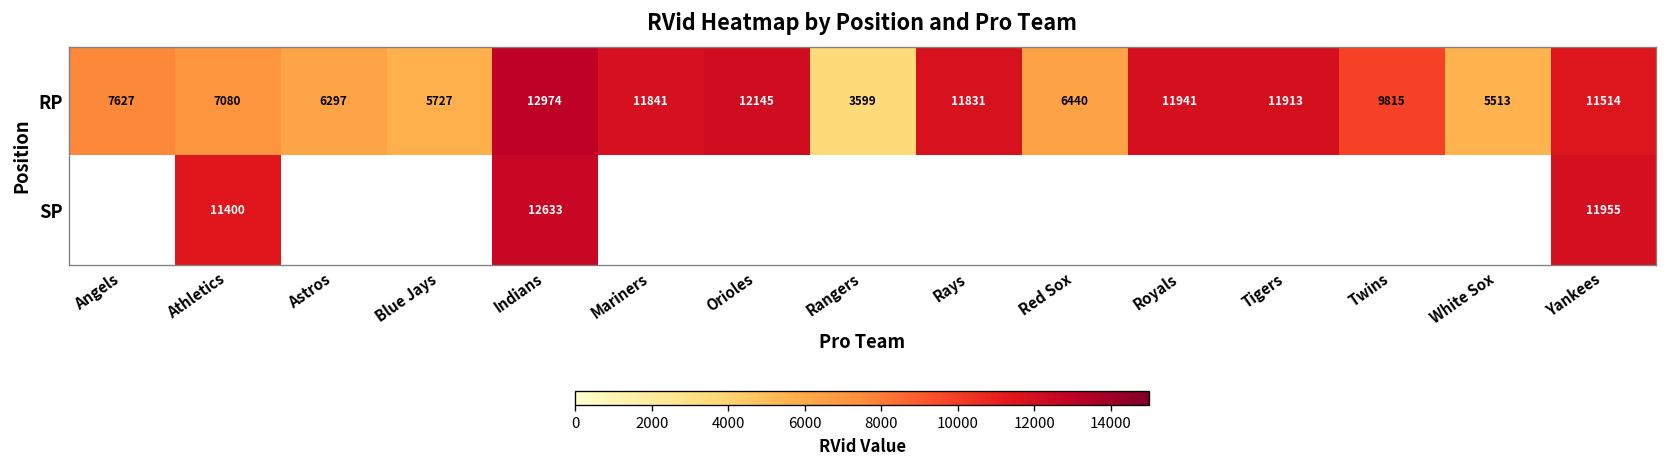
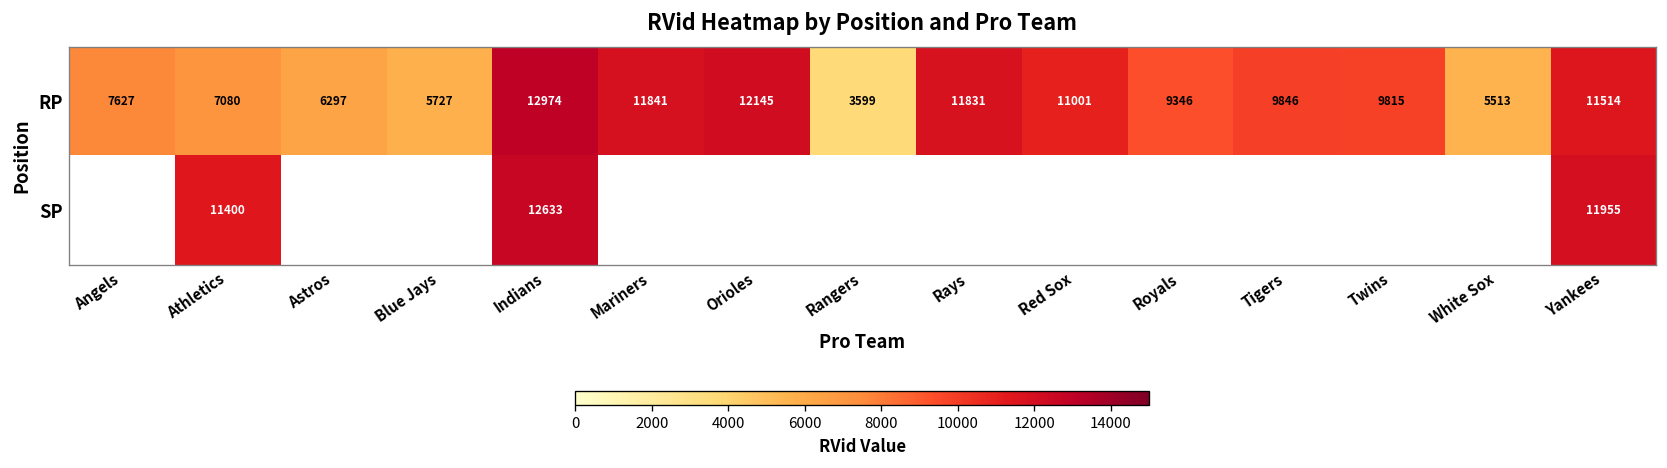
  {
    "RP": {
      "Angels": 7627,
      "Athletics": 7080,
      "Astros": 6297,
      "Blue Jays": 5727,
      "Indians": 12974,
      "Mariners": 11841,
      "Orioles": 12145,
      "Rangers": 3599,
      "Rays": 11831,
-     "Red Sox": 6440,
-     "Royals": 11941,
-     "Tigers": 11913,
+     "Red Sox": 11001,
+     "Royals": 9346,
+     "Tigers": 9846,
      "Twins": 9815,
      "White Sox": 5513,
      "Yankees": 11514
    },
    "SP": {
      "Athletics": 11400,
      "Indians": 12633,
      "Yankees": 11955
    }
  }
